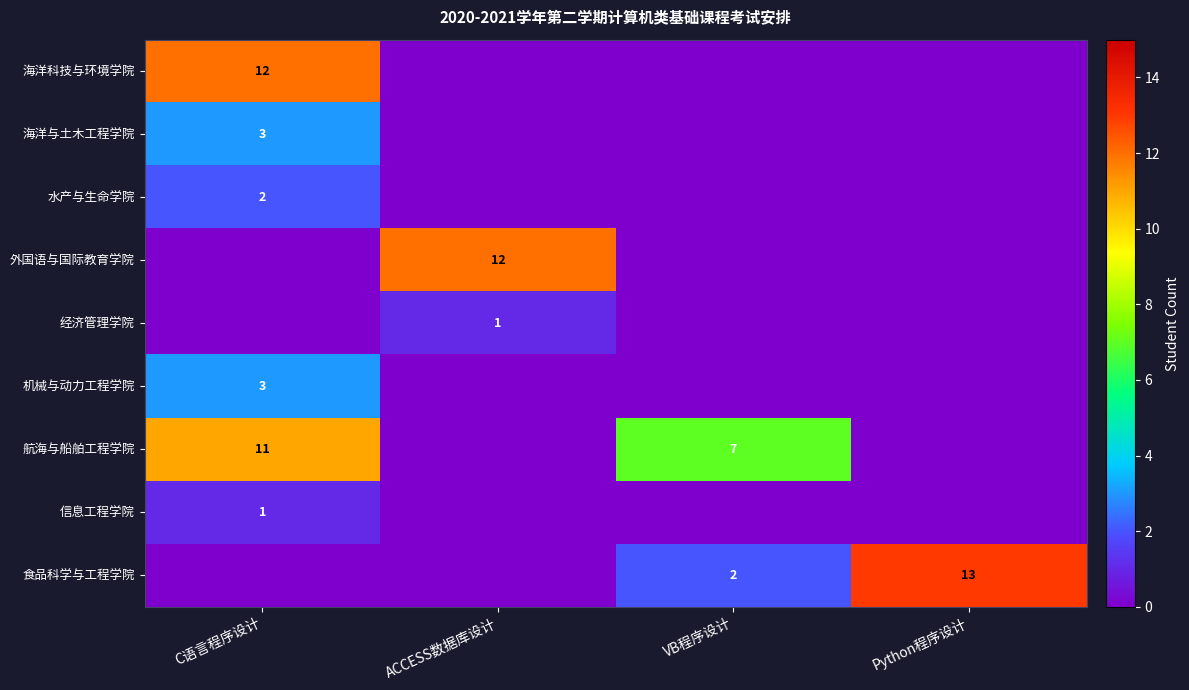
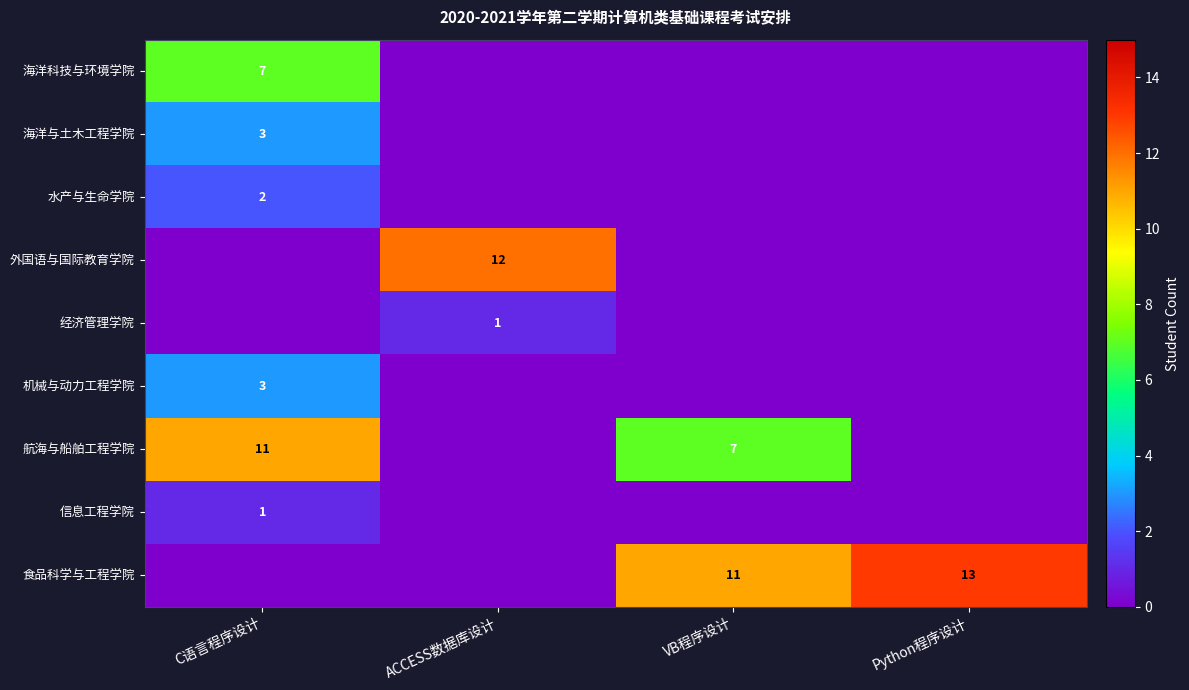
  {
    "海洋科技与环境学院": {
-     "C语言程序设计": 12
+     "C语言程序设计": 7
    },
    "海洋与土木工程学院": {
      "C语言程序设计": 3
    },
    "水产与生命学院": {
      "C语言程序设计": 2
    },
    "外国语与国际教育学院": {
      "ACCESS数据库设计": 12
    },
    "经济管理学院": {
      "ACCESS数据库设计": 1
    },
    "机械与动力工程学院": {
      "C语言程序设计": 3
    },
    "航海与船舶工程学院": {
      "C语言程序设计": 11,
      "VB程序设计": 7
    },
    "信息工程学院": {
      "C语言程序设计": 1
    },
    "食品科学与工程学院": {
-     "VB程序设计": 2,
+     "VB程序设计": 11,
      "Python程序设计": 13
    }
  }
